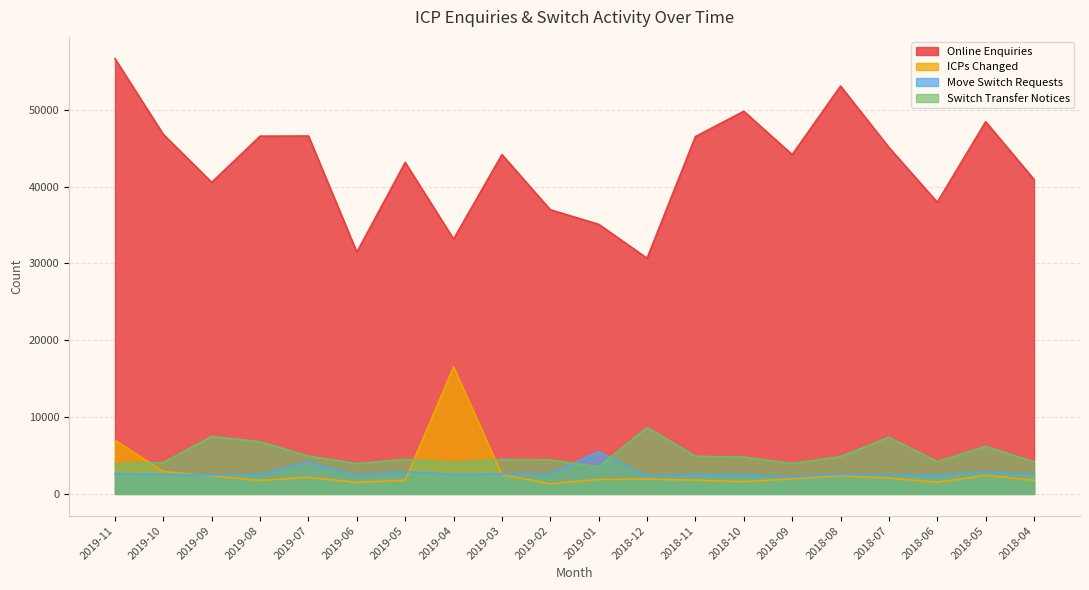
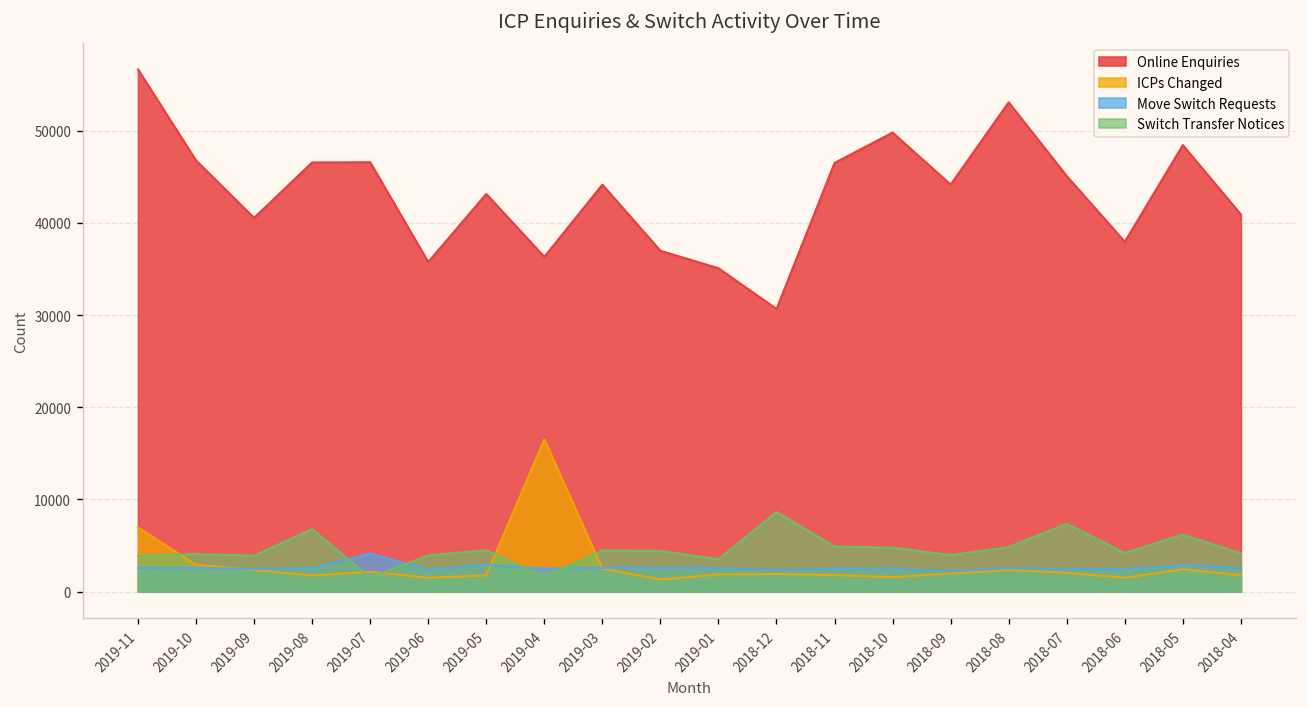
  {
    "Online Enquiries": {
      "2019-11": 57000,
      "2019-10": 47000,
      "2019-09": 41000,
      "2019-08": 47000,
      "2019-07": 47000,
-     "2019-06": 31000,
+     "2019-06": 36000,
      "2019-05": 43000,
-     "2019-04": 33000,
+     "2019-04": 36000,
      "2019-03": 44000,
      "2019-02": 37000,
      "2019-01": 35000,
      "2018-12": 31000,
      "2018-11": 47000,
      "2018-10": 50000,
      "2018-09": 44000,
      "2018-08": 53000,
      "2018-07": 45000,
      "2018-06": 38000,
      "2018-05": 48000,
      "2018-04": 41000
    },
    "ICPs Changed": {
      "2019-11": 7000,
      "2019-10": 3000,
      "2019-08": 2000,
      "2019-07": 2000,
      "2019-06": 2000,
      "2019-05": 2000,
      "2019-04": 17000,
      "2019-02": 1000,
      "2019-01": 2000,
      "2018-12": 2000,
      "2018-11": 2000,
      "2018-10": 2000,
      "2018-07": 2000,
      "2018-06": 2000,
      "2018-05": 2000,
      "2018-04": 2000
    },
    "Move Switch Requests": {
      "2019-11": 3000,
      "2019-10": 3000,
      "2019-08": 3000,
      "2019-07": 4000,
      "2019-06": 2000,
      "2019-05": 3000,
      "2019-04": 3000,
      "2019-02": 3000,
-     "2019-01": 5000,
+     "2019-01": 3000,
      "2018-12": 2000,
      "2018-11": 3000,
      "2018-10": 2000,
      "2018-07": 2000,
      "2018-06": 2000,
      "2018-05": 3000,
      "2018-04": 3000
    },
    "Switch Transfer Notices": {
      "2019-11": 4000,
      "2019-10": 4000,
-     "2019-09": 7000,
+     "2019-09": 4000,
      "2019-08": 7000,
-     "2019-07": 5000,
+     "2019-07": 2000,
      "2019-06": 4000,
      "2019-05": 4000,
-     "2019-04": 4000,
+     "2019-04": 2000,
      "2019-03": 4000,
      "2019-02": 4000,
      "2019-01": 4000,
      "2018-12": 9000,
      "2018-11": 5000,
      "2018-10": 5000,
      "2018-09": 4000,
      "2018-08": 5000,
      "2018-07": 7000,
      "2018-06": 4000,
      "2018-05": 6000,
      "2018-04": 4000
    }
  }
